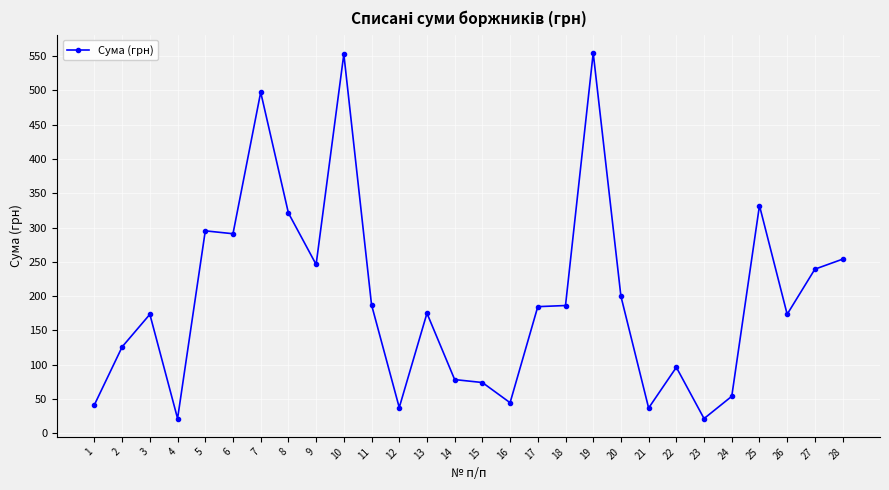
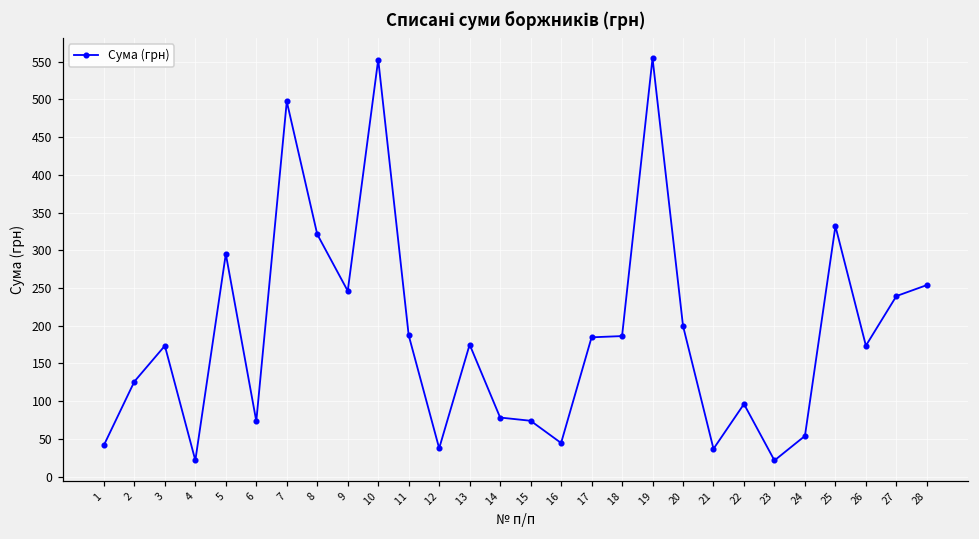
  {
    "1": 40,
    "2": 130,
    "3": 170,
    "4": 20,
    "5": 300,
-   "6": 290,
+   "6": 70,
    "7": 500,
    "8": 320,
    "9": 250,
    "10": 550,
    "11": 190,
    "12": 40,
    "13": 180,
    "14": 80,
    "15": 70,
    "16": 40,
    "17": 180,
    "18": 190,
    "19": 550,
    "20": 200,
    "21": 40,
    "22": 100,
    "23": 20,
    "24": 50,
    "25": 330,
    "26": 170,
    "27": 240,
    "28": 250
  }
